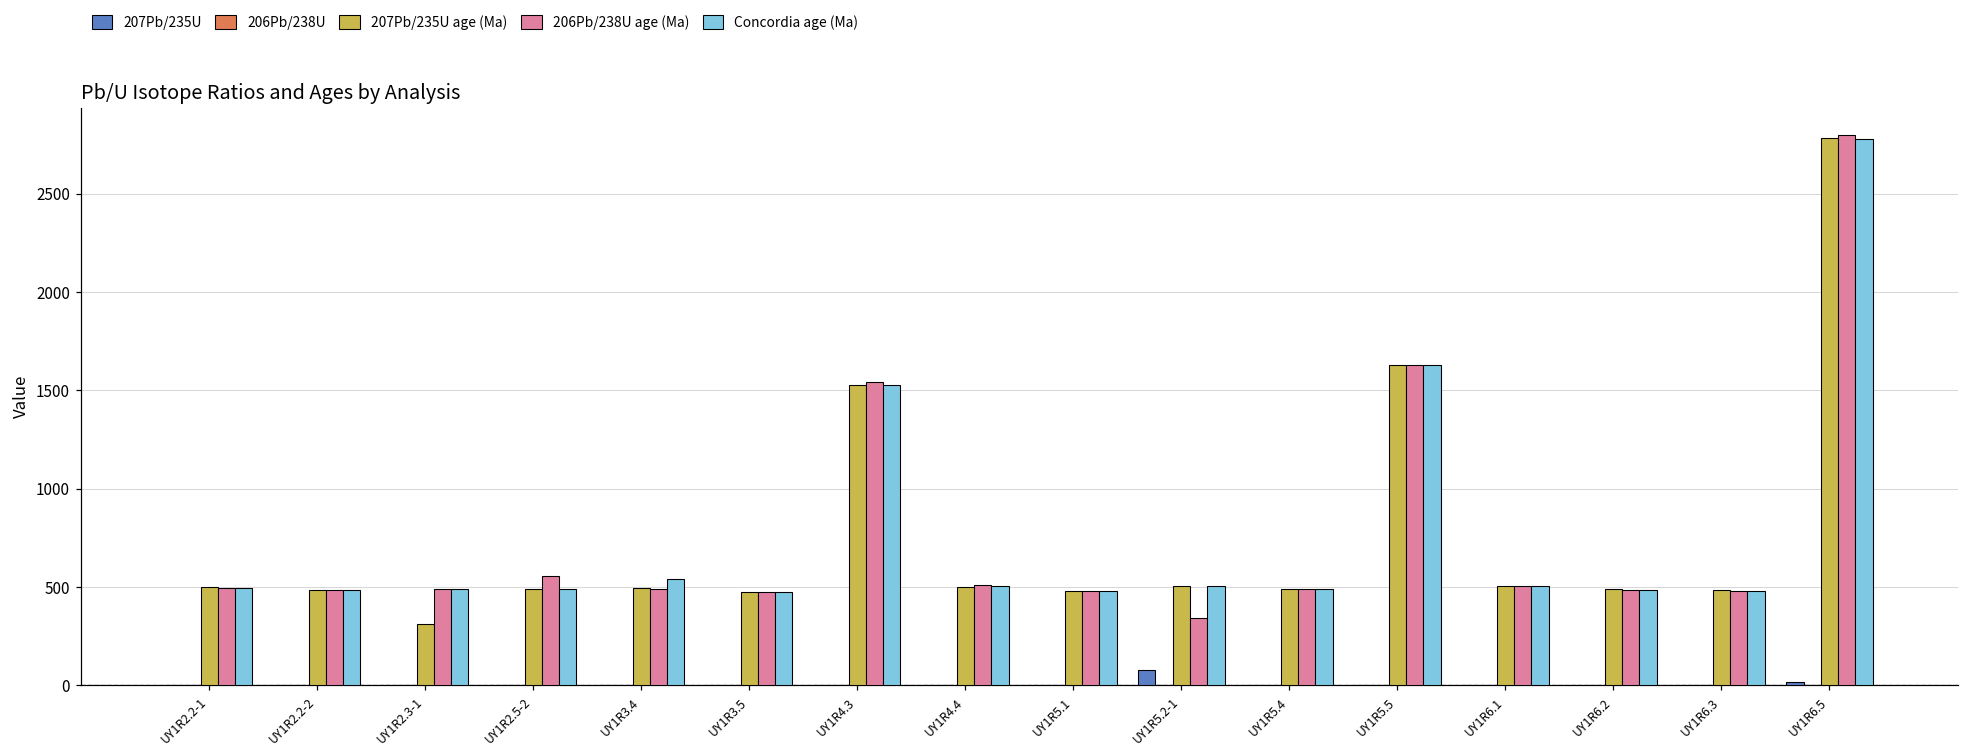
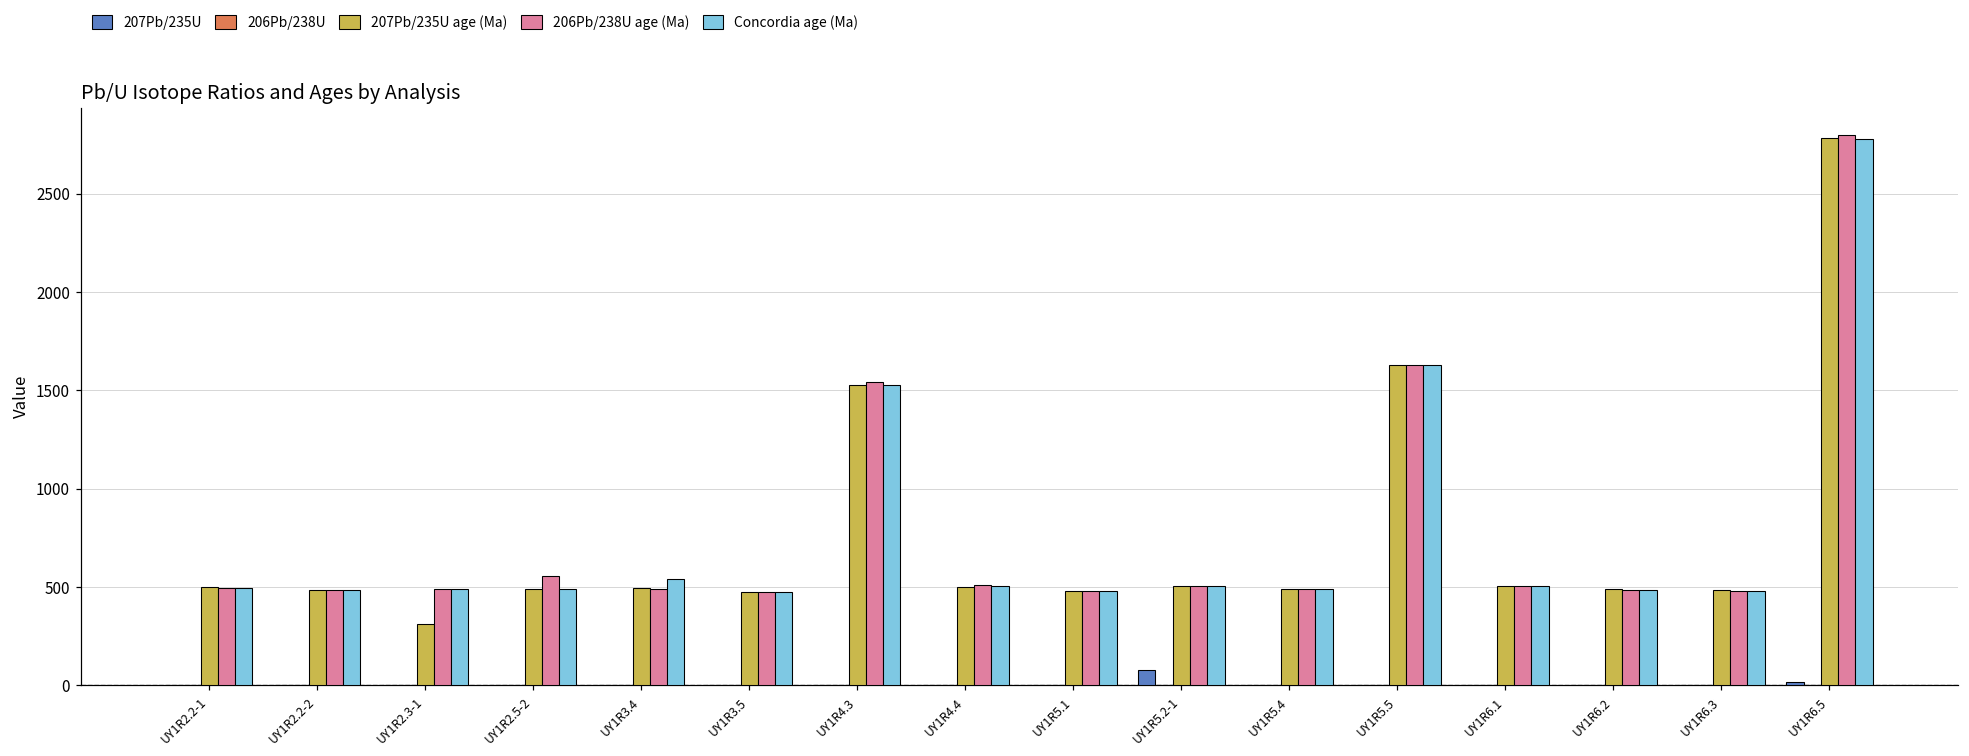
  {
    "207Pb/235U": {
      "UY1R5.2-1": 80,
      "UY1R6.5": 10
    },
    "207Pb/235U age (Ma)": {
      "UY1R2.2-1": 500,
      "UY1R2.2-2": 480,
      "UY1R2.3-1": 310,
      "UY1R2.5-2": 490,
      "UY1R3.4": 490,
      "UY1R3.5": 470,
      "UY1R4.3": 1530,
      "UY1R4.4": 500,
      "UY1R5.1": 480,
      "UY1R5.2-1": 510,
      "UY1R5.4": 490,
      "UY1R5.5": 1630,
      "UY1R6.1": 500,
      "UY1R6.2": 490,
      "UY1R6.3": 490,
      "UY1R6.5": 2780
    },
    "206Pb/238U age (Ma)": {
      "UY1R2.2-1": 490,
      "UY1R2.2-2": 480,
      "UY1R2.3-1": 490,
      "UY1R2.5-2": 560,
      "UY1R3.4": 490,
      "UY1R3.5": 480,
      "UY1R4.3": 1540,
      "UY1R4.4": 510,
      "UY1R5.1": 480,
-     "UY1R5.2-1": 340,
+     "UY1R5.2-1": 500,
      "UY1R5.4": 490,
      "UY1R5.5": 1630,
      "UY1R6.1": 500,
      "UY1R6.2": 480,
      "UY1R6.3": 480,
      "UY1R6.5": 2800
    },
    "Concordia age (Ma)": {
      "UY1R2.2-1": 490,
      "UY1R2.2-2": 480,
      "UY1R2.3-1": 490,
      "UY1R2.5-2": 490,
      "UY1R3.4": 540,
      "UY1R3.5": 480,
      "UY1R4.3": 1530,
      "UY1R4.4": 510,
      "UY1R5.1": 480,
      "UY1R5.2-1": 500,
      "UY1R5.4": 490,
      "UY1R5.5": 1630,
      "UY1R6.1": 500,
      "UY1R6.2": 480,
      "UY1R6.3": 480,
      "UY1R6.5": 2780
    }
  }
